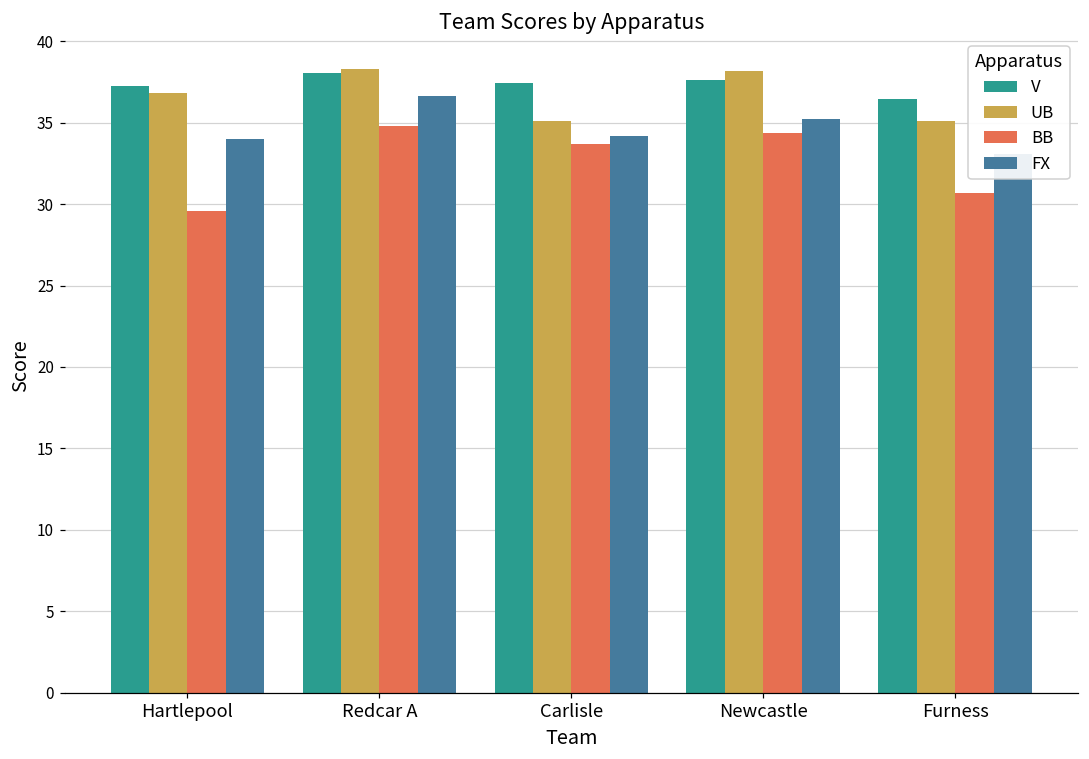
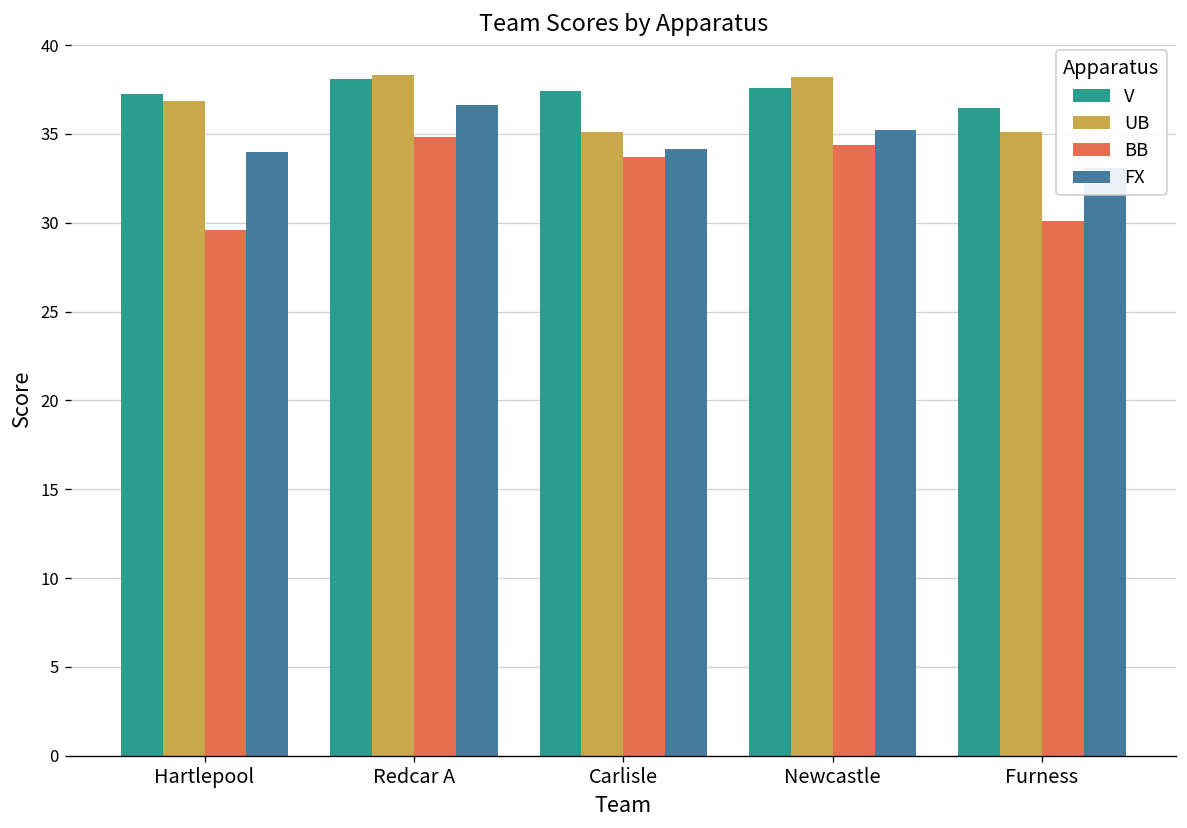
  {
    "UB": {
      "Hartlepool": 36.9,
      "Redcar A": 38.3,
      "Carlisle": 35.1,
      "Newcastle": 38.2,
      "Furness": 35.1
    },
    "BB": {
      "Hartlepool": 29.6,
      "Redcar A": 34.8,
      "Carlisle": 33.7,
      "Newcastle": 34.4,
-     "Furness": 30.7
+     "Furness": 30.1
    }
  }
